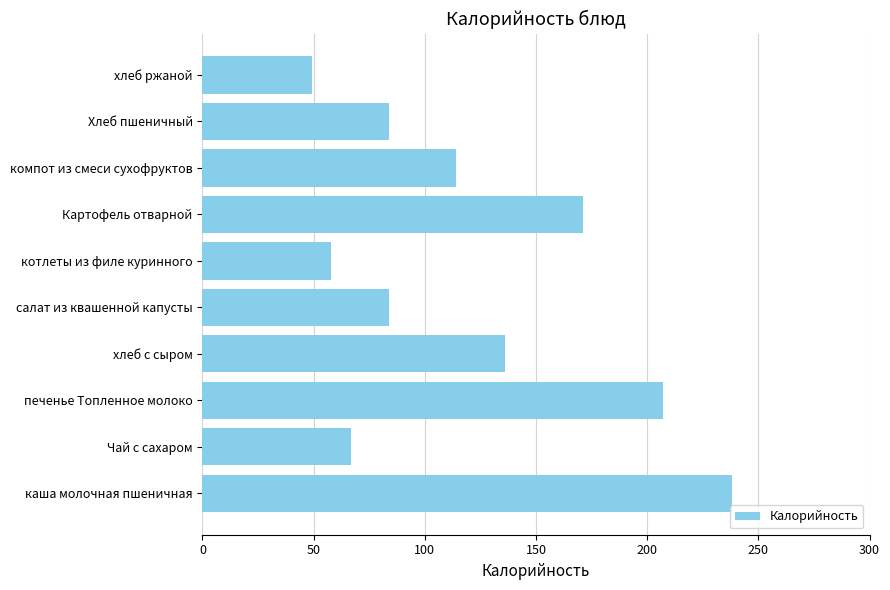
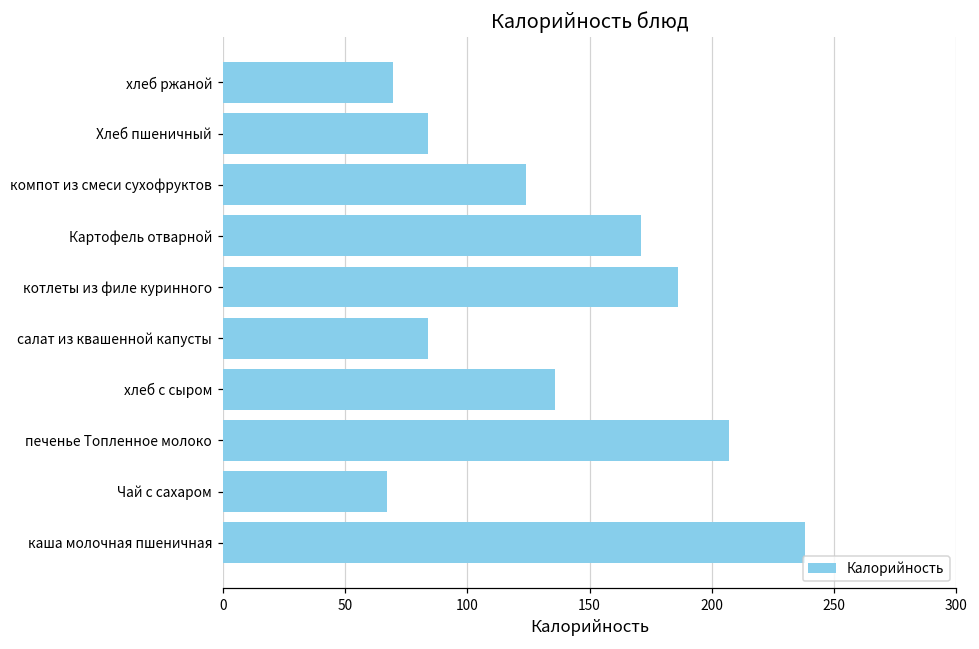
  {
-   "хлеб ржаной": 49,
+   "хлеб ржаной": 70,
    "Хлеб пшеничный": 84,
-   "компот из смеси сухофруктов": 114,
+   "компот из смеси сухофруктов": 124,
    "Картофель отварной": 171,
-   "котлеты из филе куринного": 58,
+   "котлеты из филе куринного": 186,
    "салат из квашенной капусты": 84,
    "хлеб с сыром": 136,
    "печенье Топленное молоко": 207,
    "Чай с сахаром": 67,
    "каша молочная пшеничная": 238
  }
